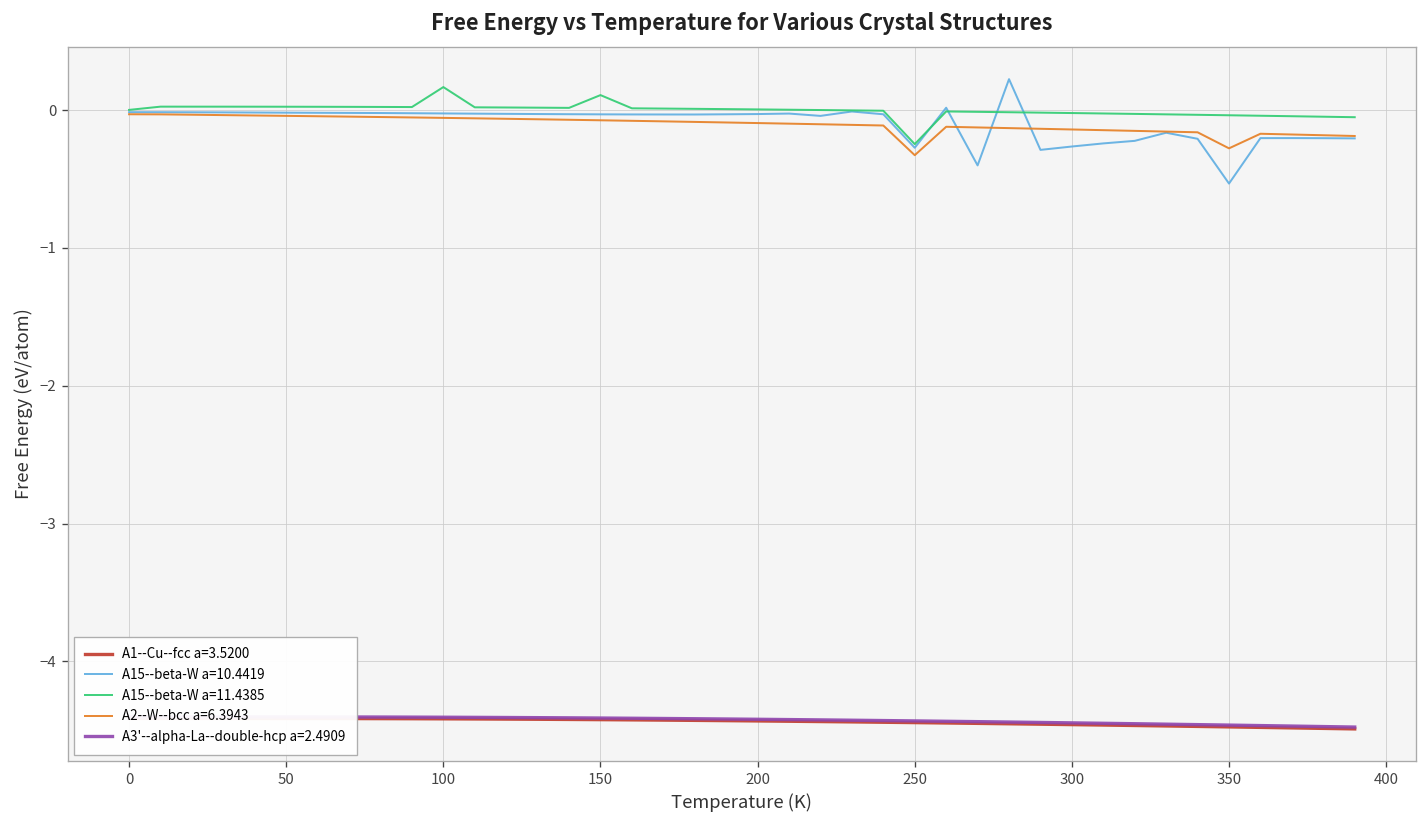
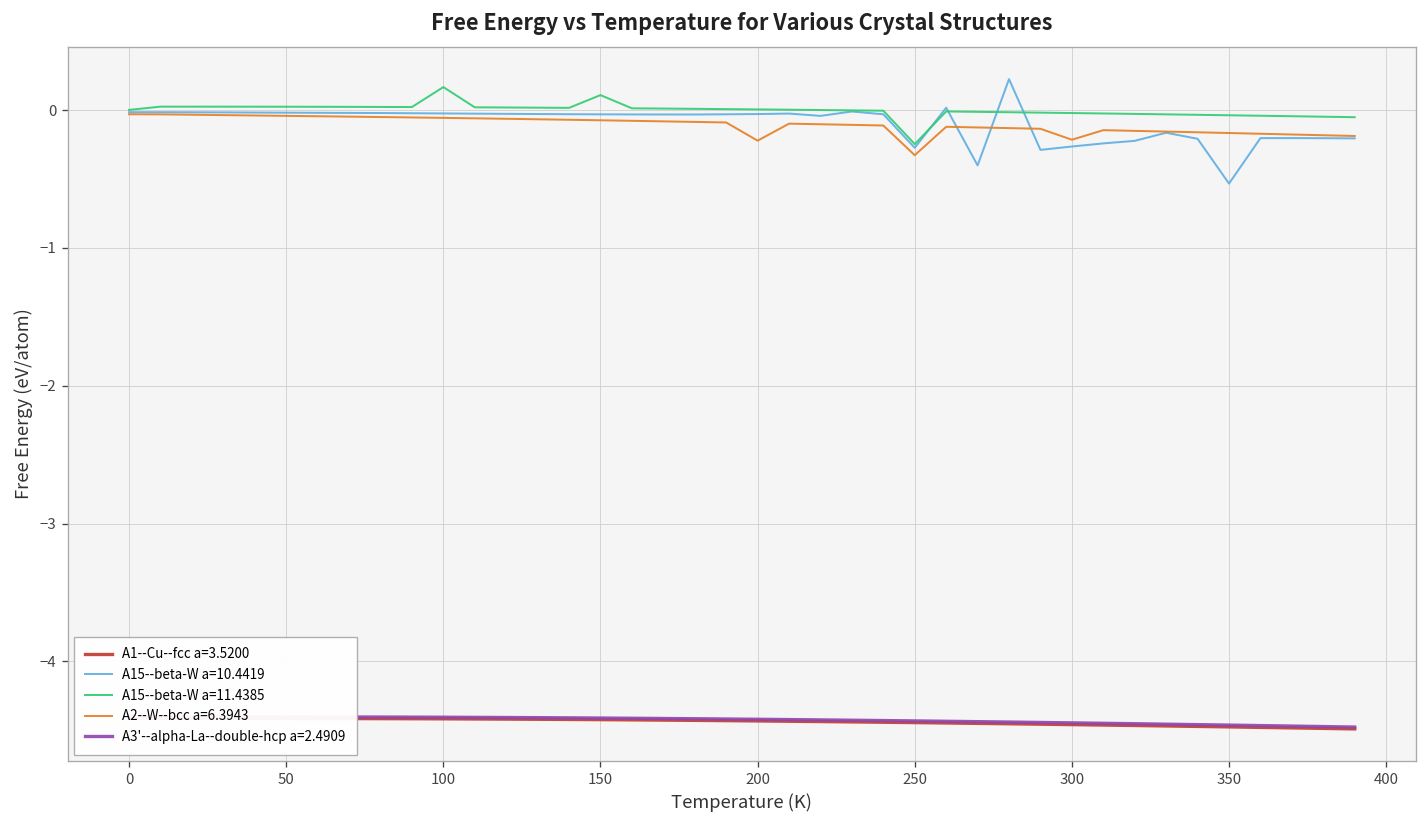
  {
    "A15--beta-W a=10.4419": {
      "50": -0.02,
      "100": -0.02,
      "150": -0.03,
      "200": -0.03,
      "250": -0.27,
      "300": -0.26,
      "350": -0.53
    },
    "A15--beta-W a=11.4385": {
      "50": 0.02,
      "100": 0.17,
      "150": 0.11,
      "200": 0.00,
      "250": -0.25,
      "300": -0.02,
      "350": -0.04
    },
    "A2--W--bcc a=6.3943": {
      "50": -0.04,
      "100": -0.06,
      "150": -0.07,
-     "200": -0.09,
+     "200": -0.22,
      "250": -0.33,
-     "300": -0.14,
-     "350": -0.28
+     "300": -0.22,
+     "350": -0.17
    }
  }
